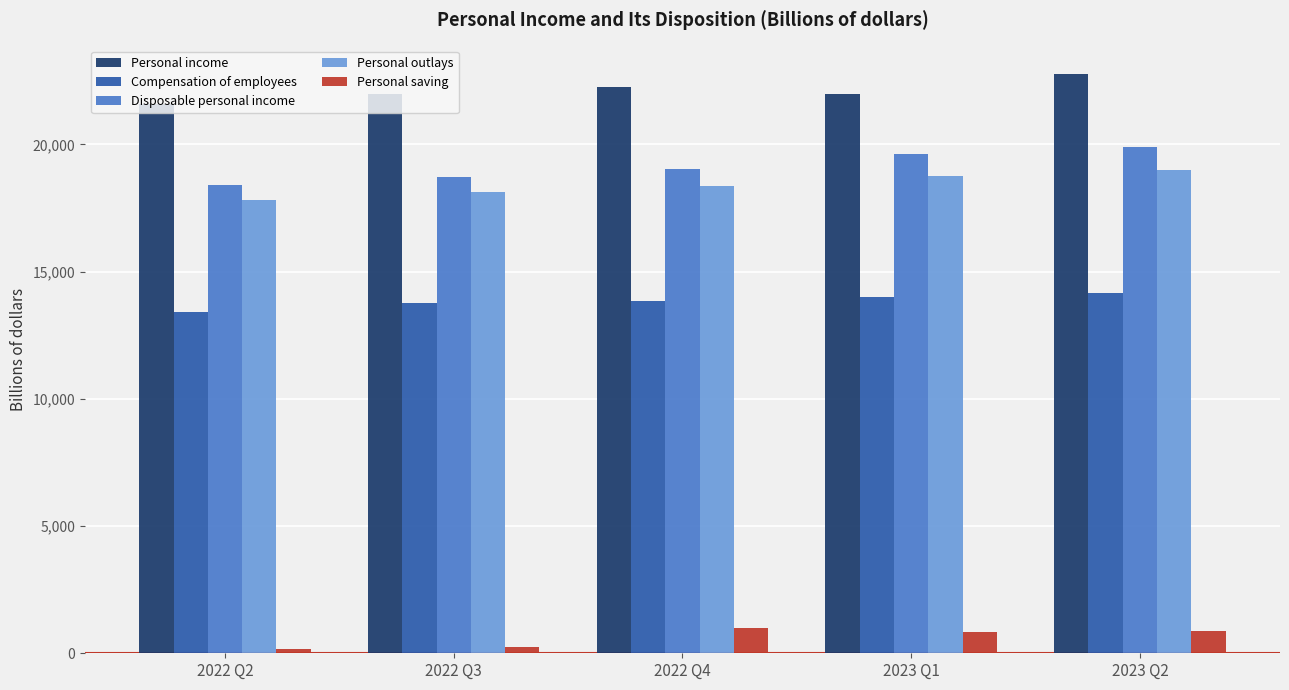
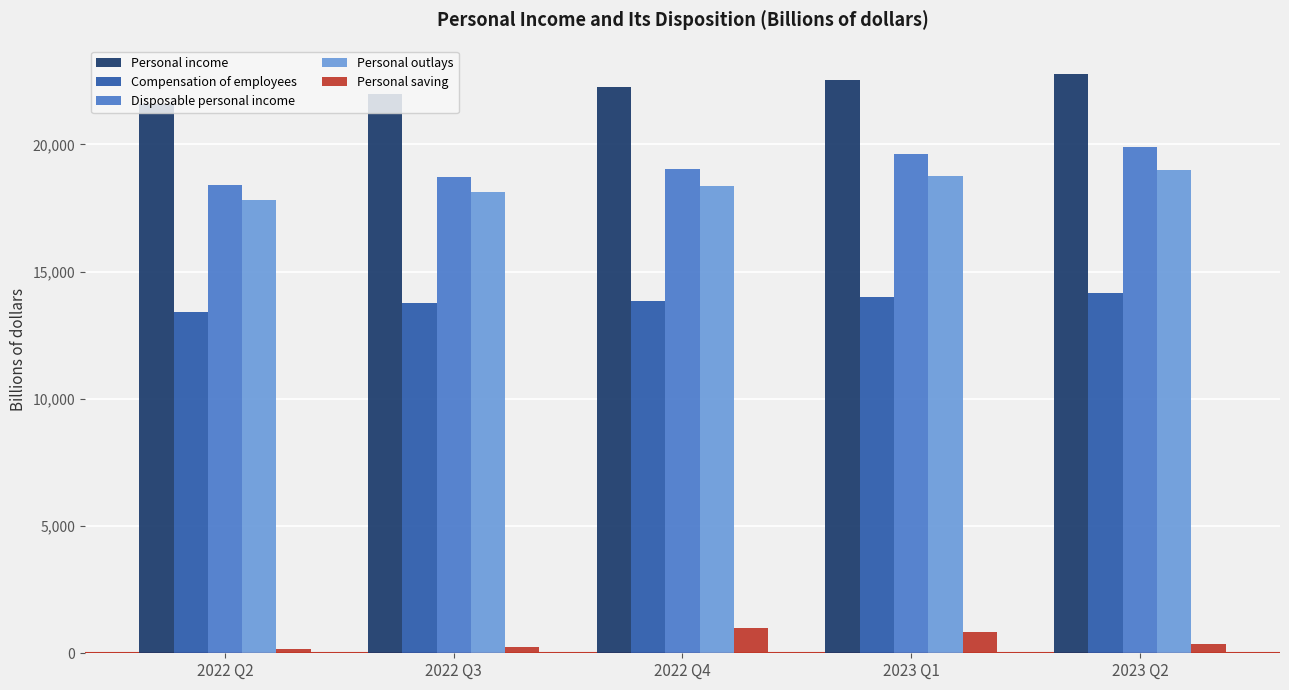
  {
    "Personal income": {
      "2022 Q4": "22,200",
-     "2023 Q1": "22,000",
+     "2023 Q1": "22,500",
      "2023 Q2": "22,800"
    },
    "Personal saving": {
      "2022 Q2": "200",
      "2022 Q3": "300",
      "2022 Q4": "1,000",
      "2023 Q1": "800",
-     "2023 Q2": "900"
+     "2023 Q2": "300"
    }
  }
